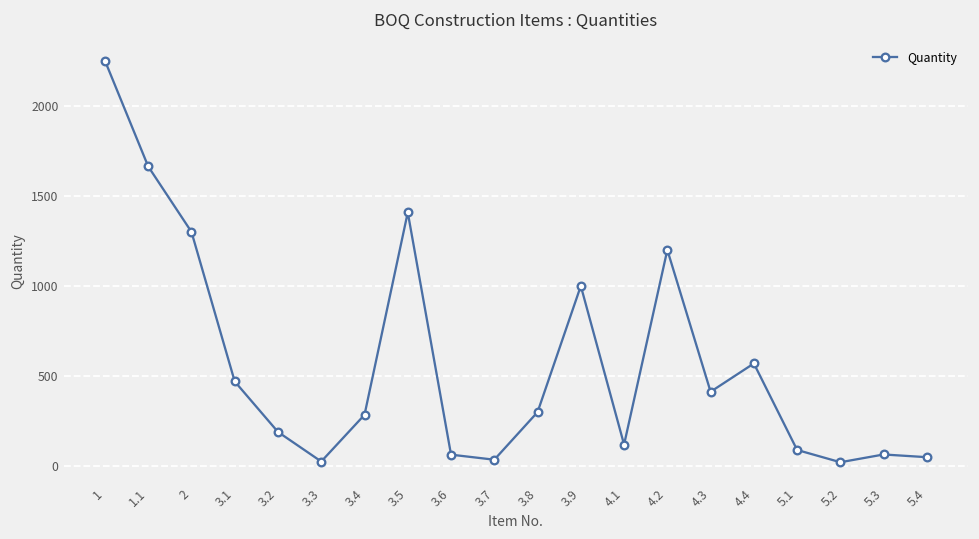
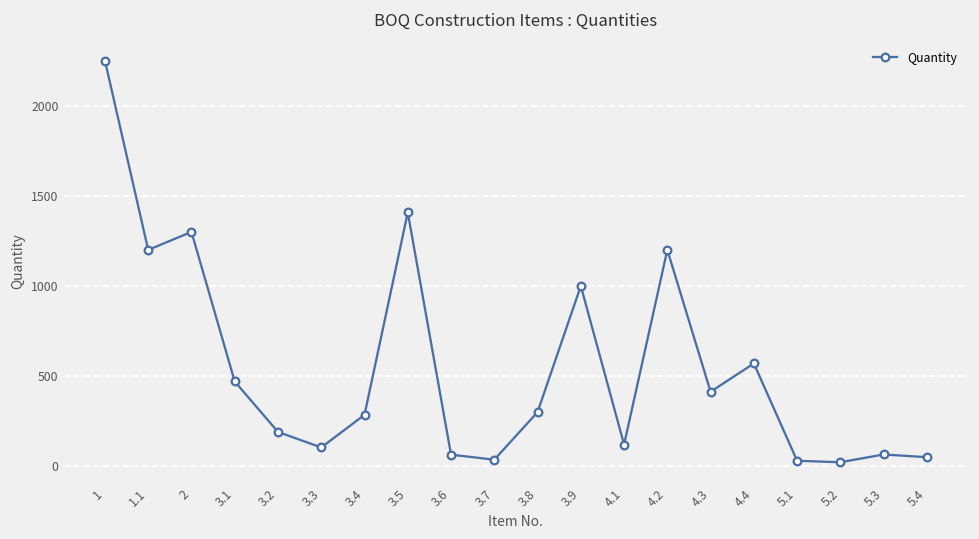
  {
    "1": 2250,
-   "1.1": 1660,
+   "1.1": 1200,
    "2": 1300,
    "3.1": 470,
    "3.2": 190,
-   "3.3": 30,
+   "3.3": 100,
    "3.4": 290,
    "3.5": 1410,
    "3.6": 60,
    "3.7": 40,
    "3.8": 300,
    "3.9": 1000,
    "4.1": 120,
    "4.2": 1200,
    "4.3": 410,
    "4.4": 570,
-   "5.1": 90,
+   "5.1": 30,
    "5.2": 20,
    "5.3": 70,
    "5.4": 50
  }
